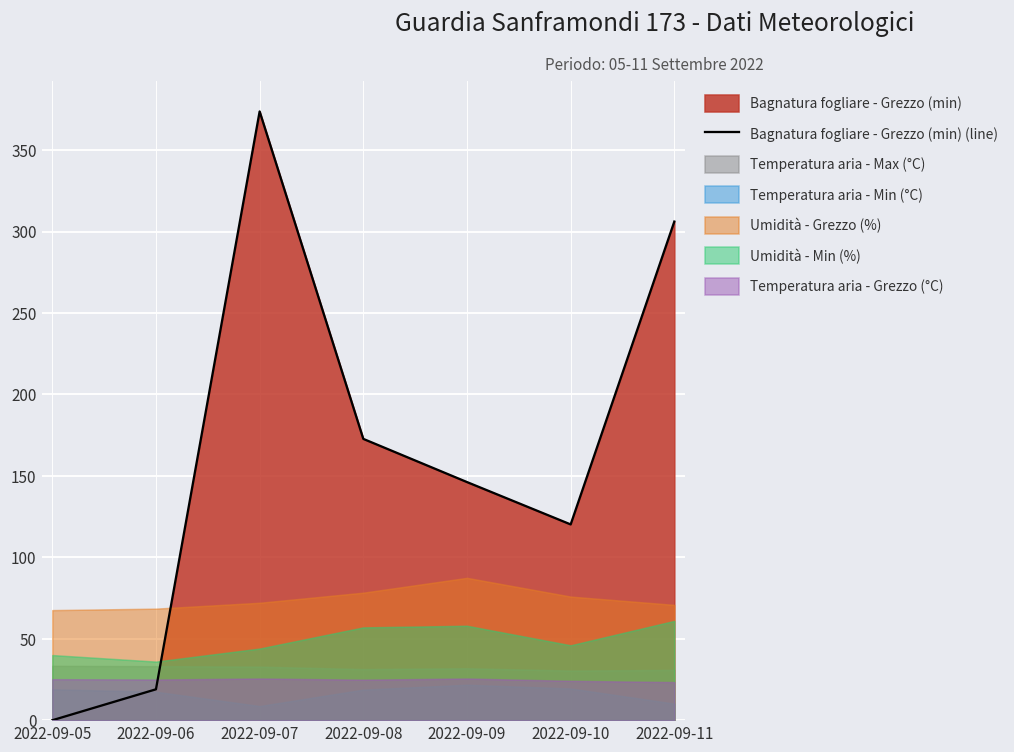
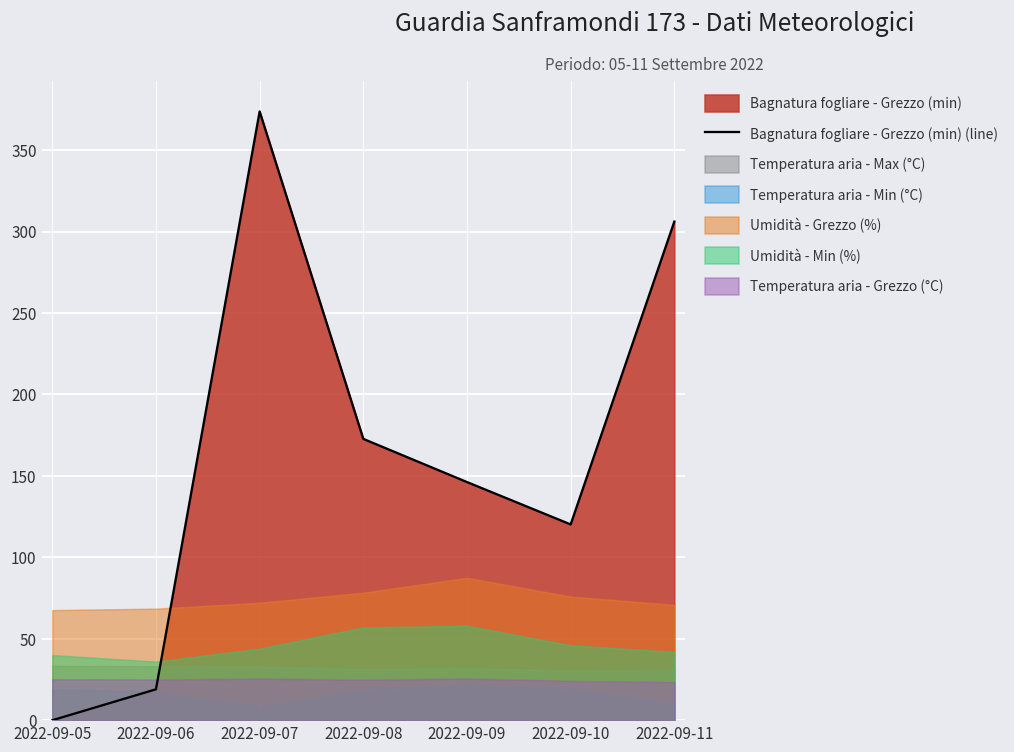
  {
    "Bagnatura fogliare - Grezzo (min)": {
      "2022-09-05": 0,
      "2022-09-07": 374,
      "2022-09-08": 173,
      "2022-09-09": 146,
      "2022-09-10": 120,
      "2022-09-11": 306
    },
    "Temperatura aria - Min (°C)": {
      "2022-09-05": 19,
      "2022-09-07": 9,
      "2022-09-08": 19,
      "2022-09-09": 22,
      "2022-09-10": 20,
      "2022-09-11": 10
    },
    "Umidità - Grezzo (%)": {
      "2022-09-05": 68,
      "2022-09-06": 69,
      "2022-09-07": 72,
      "2022-09-08": 78,
      "2022-09-09": 87,
      "2022-09-10": 76,
      "2022-09-11": 71
    },
    "Umidità - Min (%)": {
      "2022-09-05": 40,
      "2022-09-06": 36,
      "2022-09-07": 44,
      "2022-09-08": 57,
      "2022-09-09": 58,
      "2022-09-10": 46,
-     "2022-09-11": 61
+     "2022-09-11": 42
    }
  }
